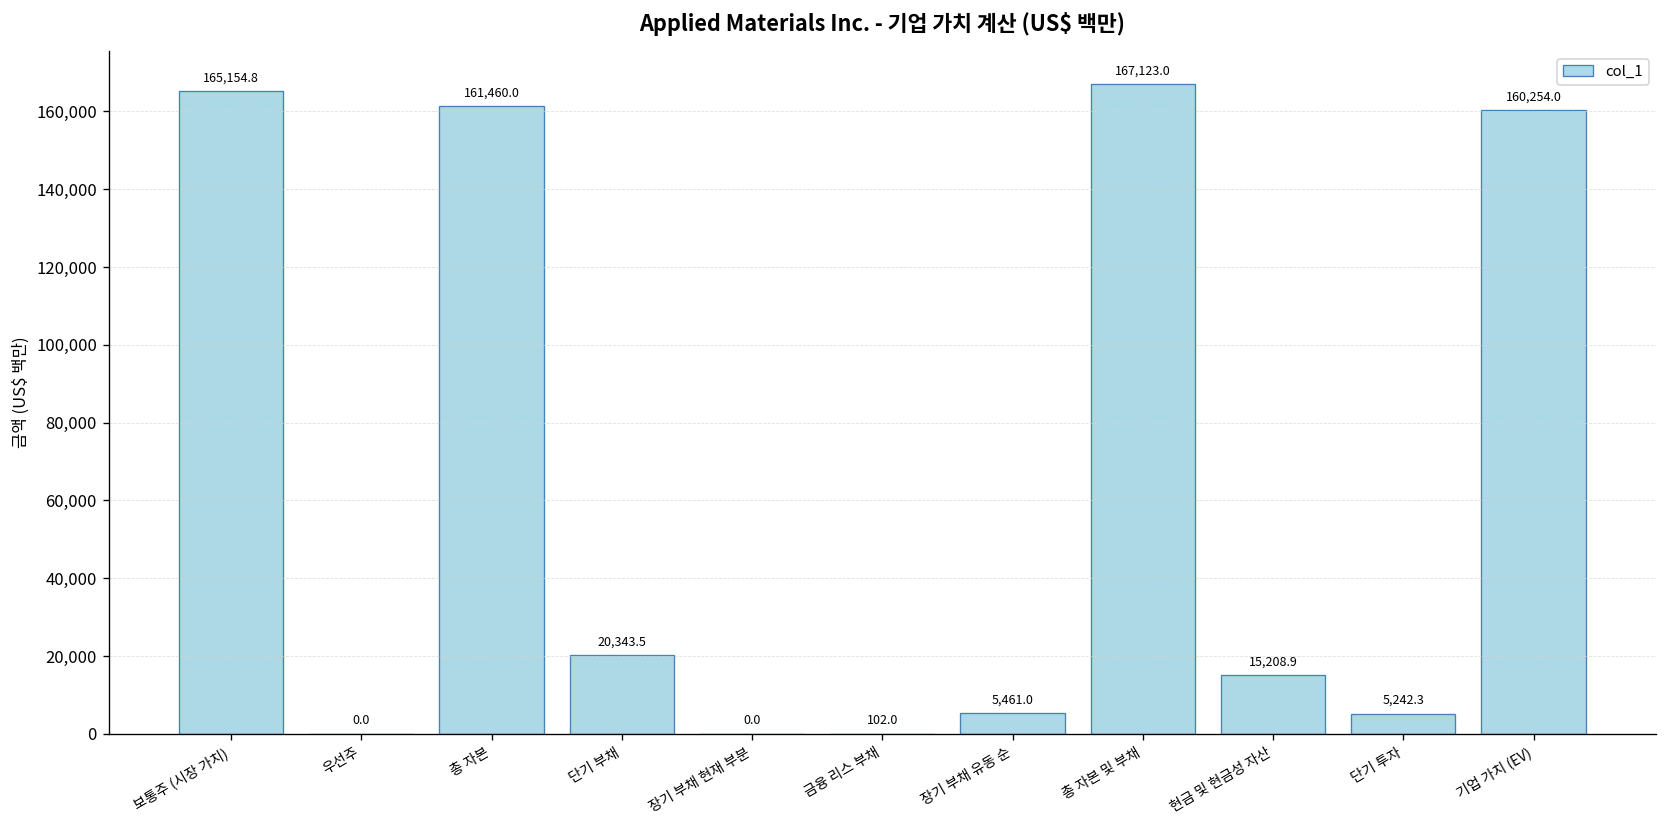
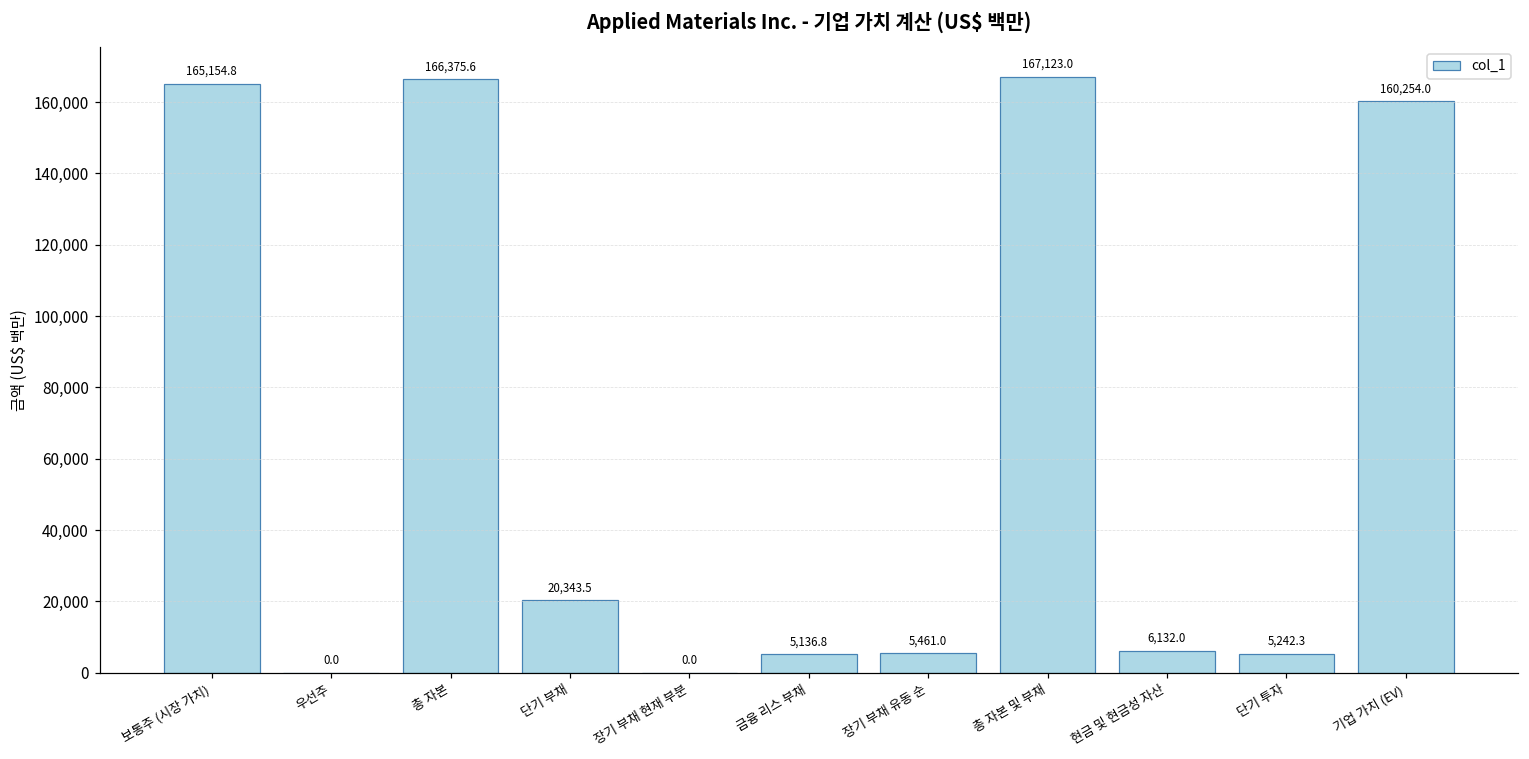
  {
    "보통주 (시장 가치)": "165,154.8",
    "우선주": "0.0",
-   "총 자본": "161,460.0",
+   "총 자본": "166,375.6",
    "단기 부채": "20,343.5",
    "장기 부채 현재 부분": "0.0",
-   "금융 리스 부채": "102.0",
+   "금융 리스 부채": "5,136.8",
    "장기 부채 유동 순": "5,461.0",
    "총 자본 및 부채": "167,123.0",
-   "현금 및 현금성 자산": "15,208.9",
+   "현금 및 현금성 자산": "6,132.0",
    "단기 투자": "5,242.3",
    "기업 가치 (EV)": "160,254.0"
  }
